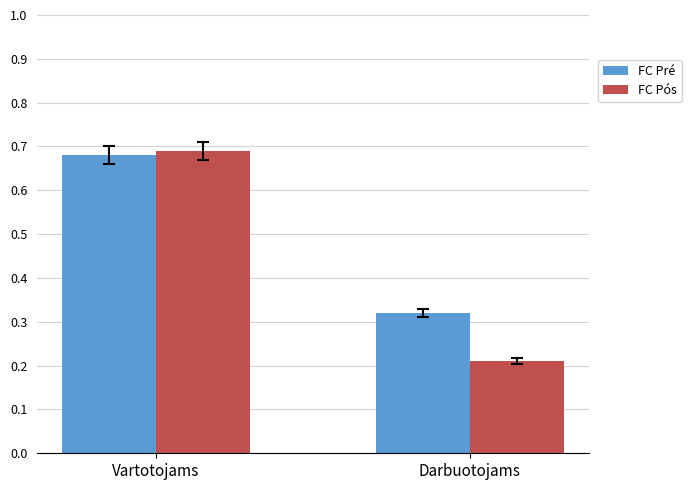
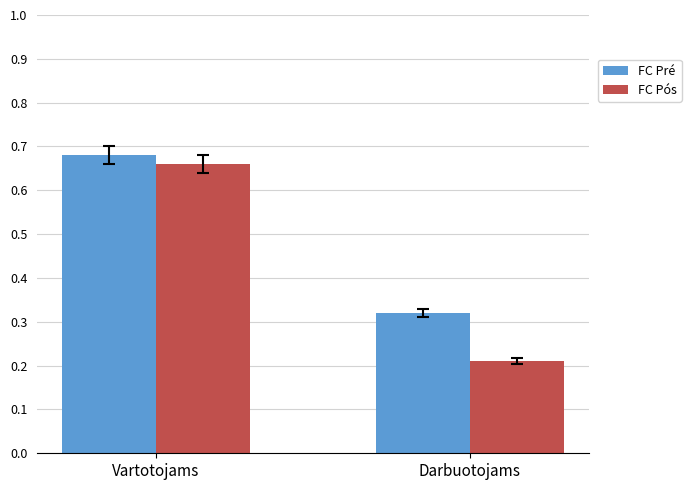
  {
    "FC Pré": {
      "Vartotojams": 0.68,
      "Darbuotojams": 0.32
    },
    "FC Pós": {
-     "Vartotojams": 0.69,
+     "Vartotojams": 0.66,
      "Darbuotojams": 0.21
    }
  }
